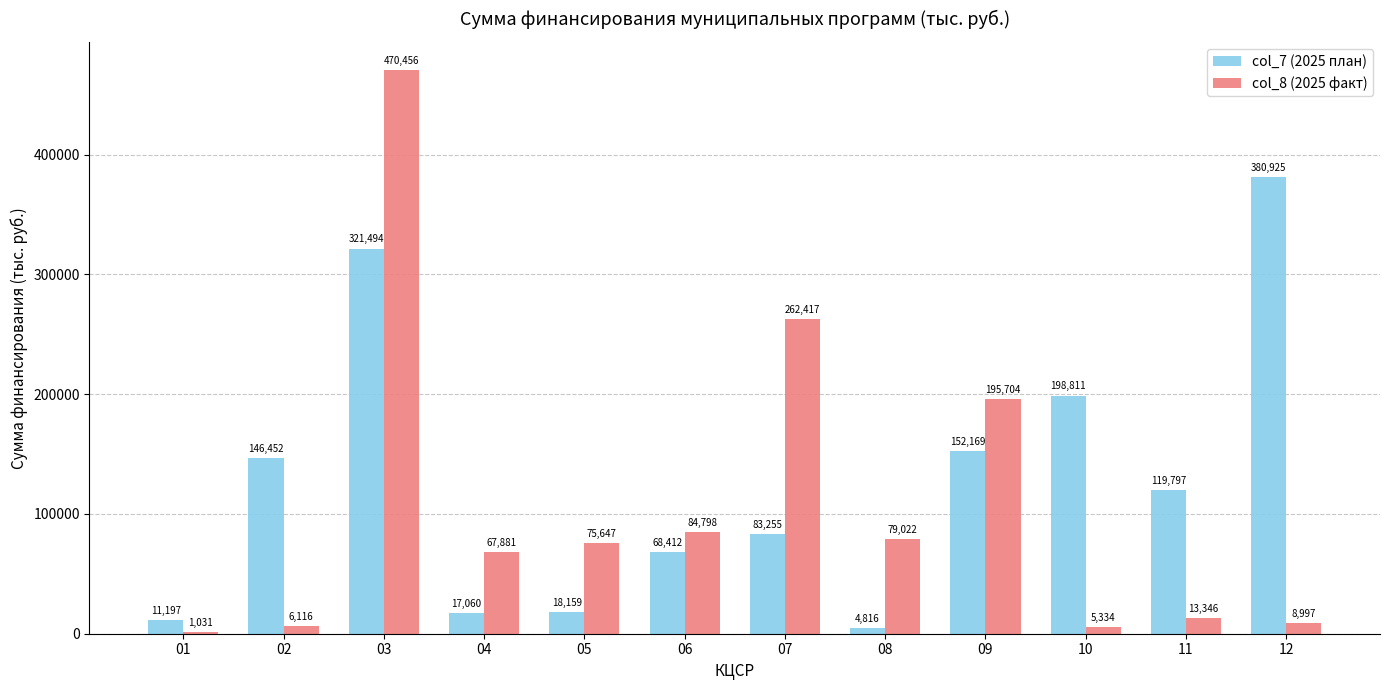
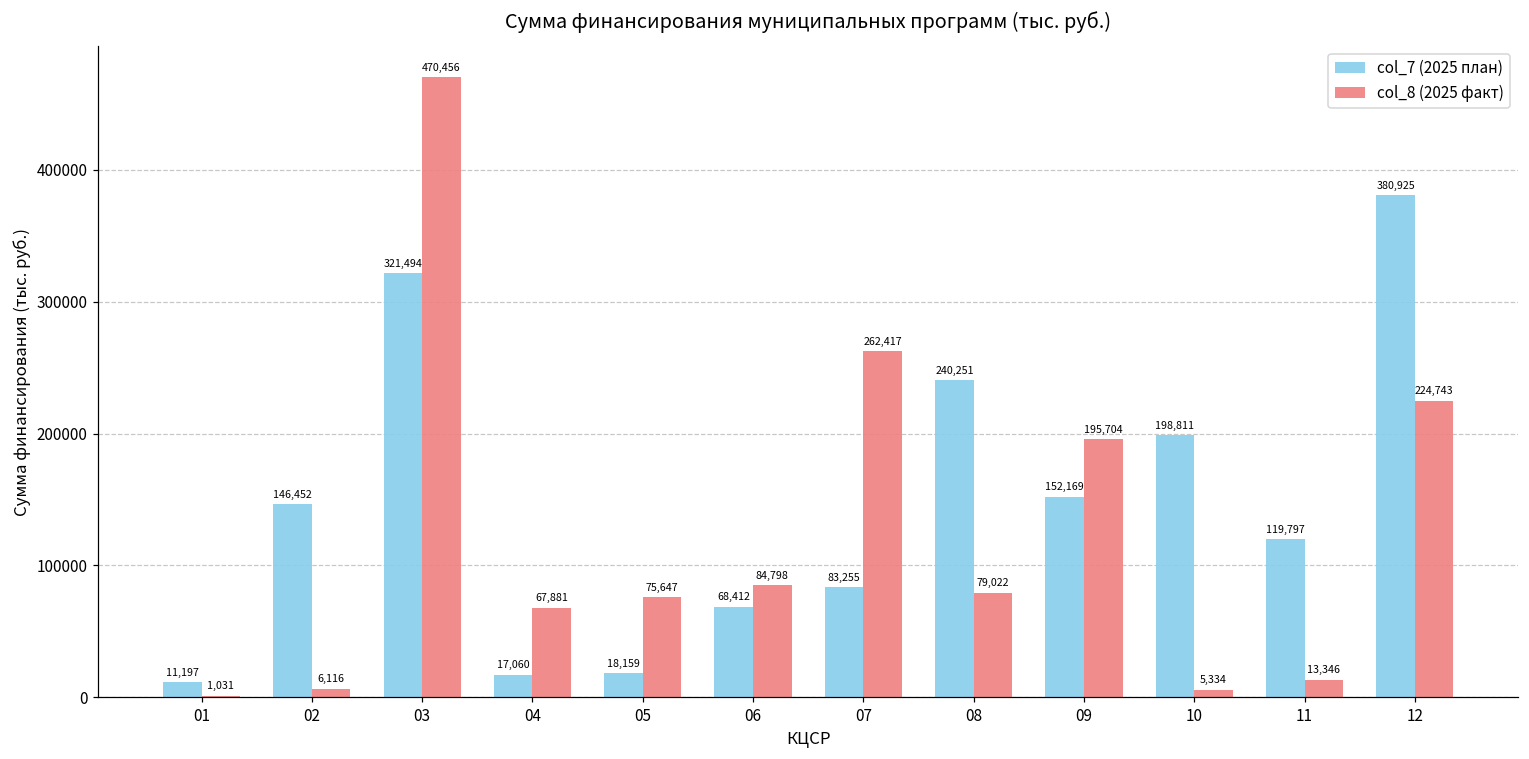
  {
    "col_7 (2025 план)": {
      "01": "11,197",
      "02": "146,452",
      "03": "321,494",
      "04": "17,060",
      "05": "18,159",
      "06": "68,412",
      "07": "83,255",
-     "08": "4,816",
+     "08": "240,251",
      "09": "152,169",
      "10": "198,811",
      "11": "119,797",
      "12": "380,925"
    },
    "col_8 (2025 факт)": {
      "01": "1,031",
      "02": "6,116",
      "03": "470,456",
      "04": "67,881",
      "05": "75,647",
      "06": "84,798",
      "07": "262,417",
      "08": "79,022",
      "09": "195,704",
      "10": "5,334",
      "11": "13,346",
-     "12": "8,997"
+     "12": "224,743"
    }
  }
